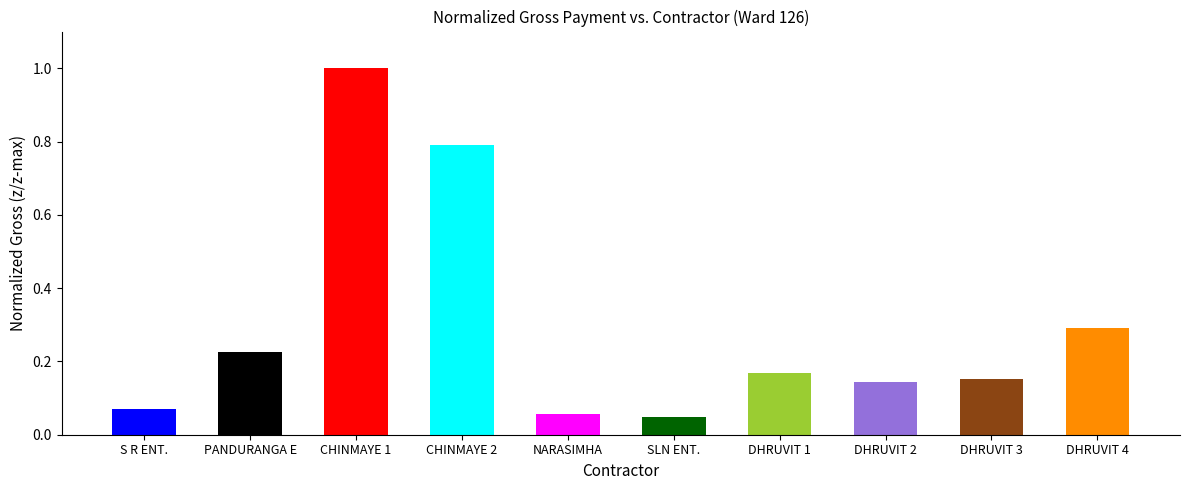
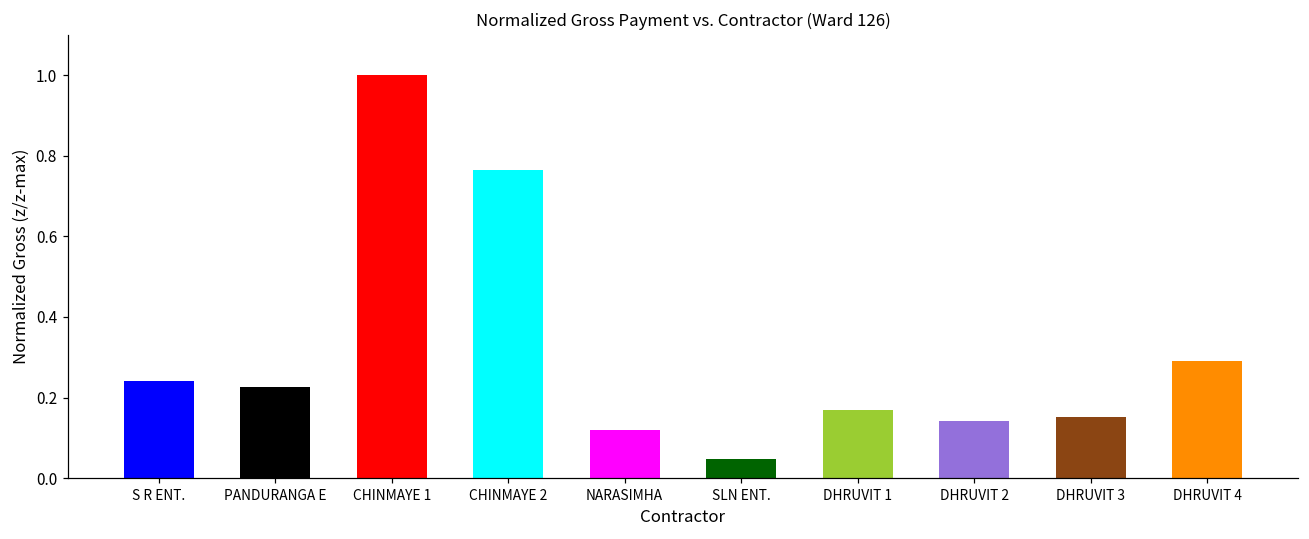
  {
-   "S R ENT.": 0.07,
+   "S R ENT.": 0.24,
    "PANDURANGA E": 0.23,
    "CHINMAYE 1": 1.00,
-   "CHINMAYE 2": 0.79,
-   "NARASIMHA": 0.06,
+   "CHINMAYE 2": 0.77,
+   "NARASIMHA": 0.12,
    "SLN ENT.": 0.05,
    "DHRUVIT 1": 0.17,
    "DHRUVIT 2": 0.14,
    "DHRUVIT 3": 0.15,
    "DHRUVIT 4": 0.29
  }
